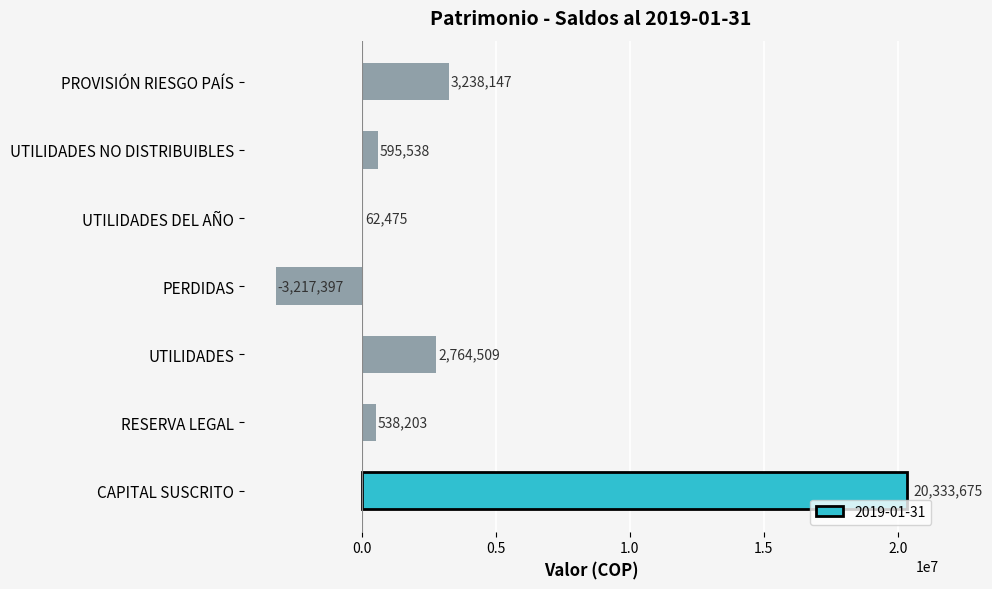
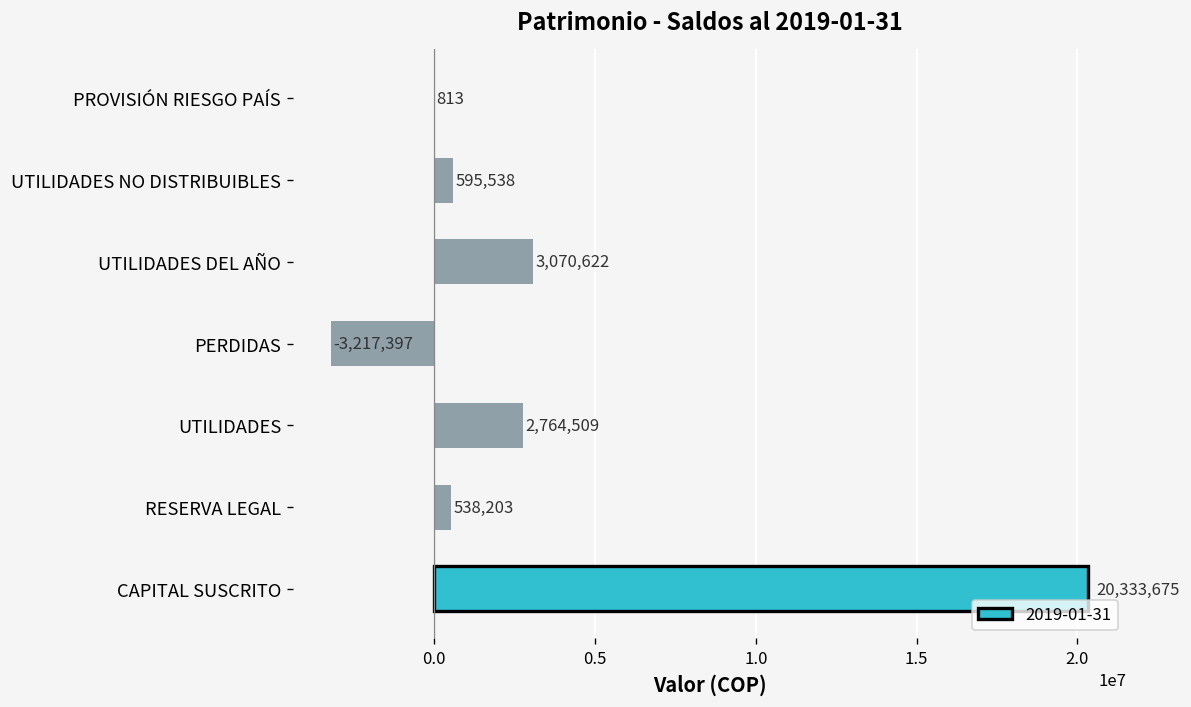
  {
-   "PROVISIÓN RIESGO PAÍS": "3,238,147",
+   "PROVISIÓN RIESGO PAÍS": "813",
    "UTILIDADES NO DISTRIBUIBLES": "595,538",
-   "UTILIDADES DEL AÑO": "62,475",
+   "UTILIDADES DEL AÑO": "3,070,622",
    "PERDIDAS": "-3,217,397",
    "UTILIDADES": "2,764,509",
    "RESERVA LEGAL": "538,203",
    "CAPITAL SUSCRITO": "20,333,675"
  }
